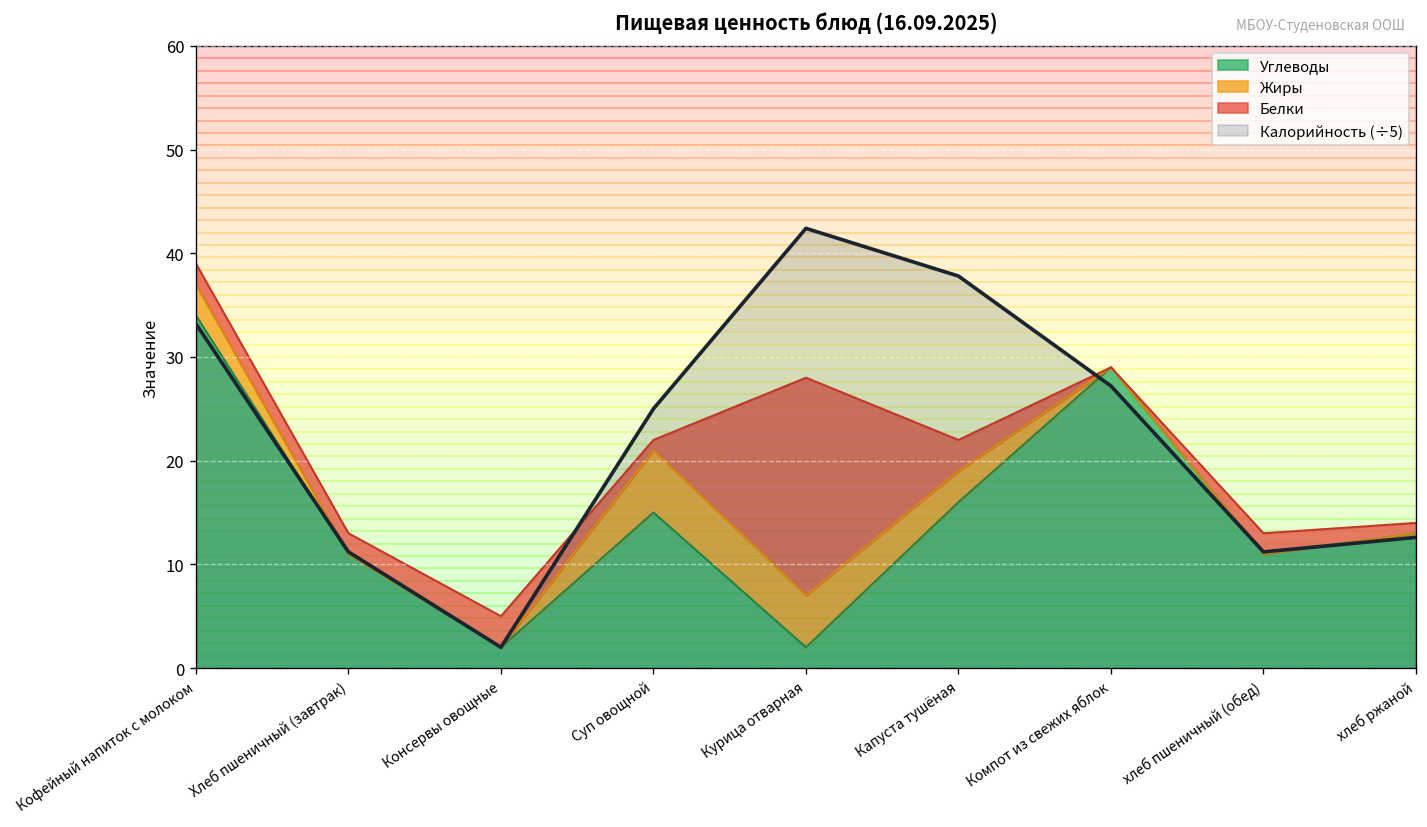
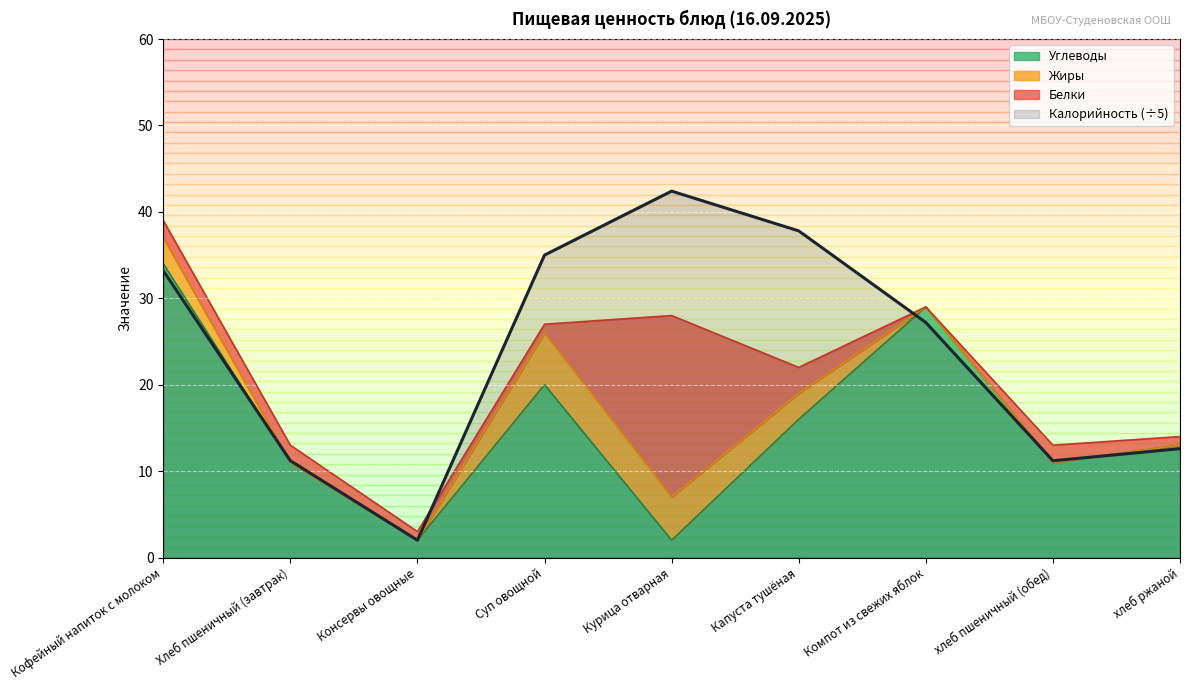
  {
    "Калорийность (÷5)": {
      "Кофейный напиток с молоком": 33,
-     "Суп овощной": 25,
+     "Суп овощной": 35,
      "Курица отварная": 42,
      "Капуста тушёная": 38,
      "Компот из свежих яблок": 27,
      "хлеб ржаной": 13
    },
    "Углеводы": {
      "Кофейный напиток с молоком": 34,
-     "Суп овощной": 15,
+     "Суп овощной": 20,
      "Курица отварная": 2,
      "Капуста тушёная": 16
    },
    "Жиры": {
      "Суп овощной": 6
    },
    "Белки": {
-     "Консервы овощные": 3,
+     "Консервы овощные": 1,
      "Суп овощной": 1
    }
  }
